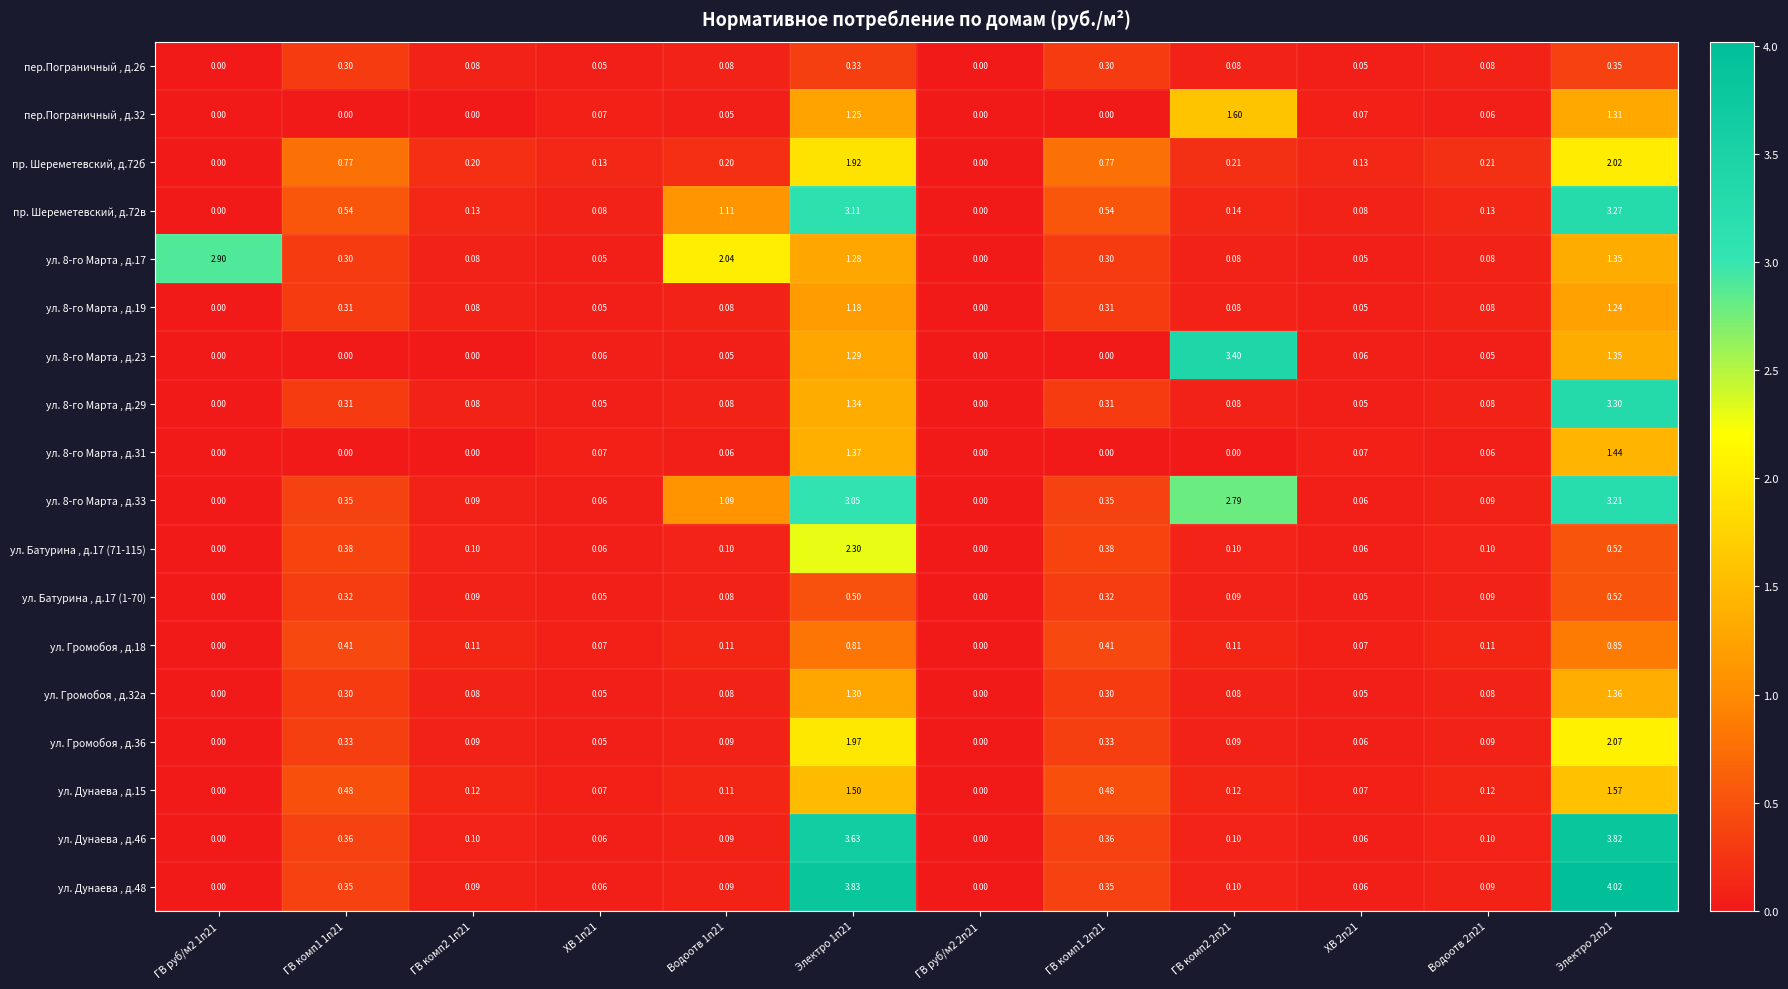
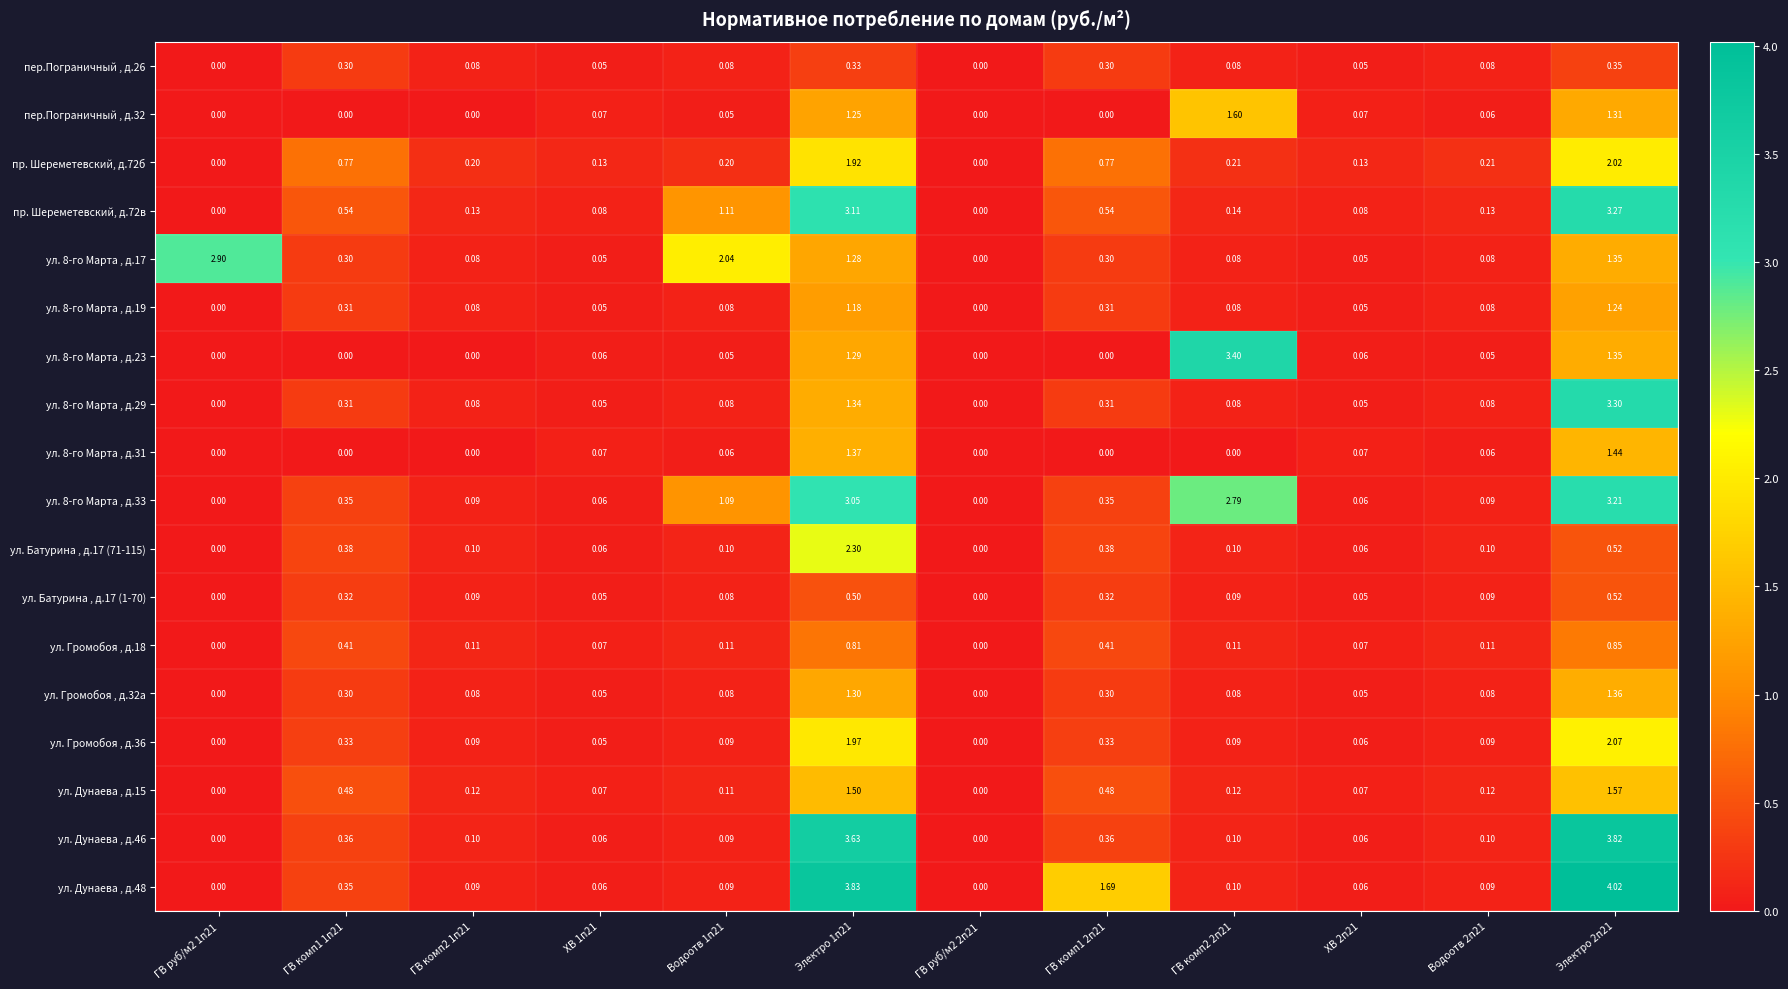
  {
    "ул. Дунаева , д.48": {
      "ГВ руб/м2 1п21": 0.00,
      "ГВ комп1 1п21": 0.35,
      "ГВ комп2 1п21": 0.09,
      "ХВ 1п21": 0.06,
      "Водоотв 1п21": 0.09,
      "Электро 1п21": 3.83,
      "ГВ руб/м2 2п21": 0.00,
-     "ГВ комп1 2п21": 0.35,
+     "ГВ комп1 2п21": 1.69,
      "ГВ комп2 2п21": 0.10,
      "ХВ 2п21": 0.06,
      "Водоотв 2п21": 0.09,
      "Электро 2п21": 4.02
    }
  }
